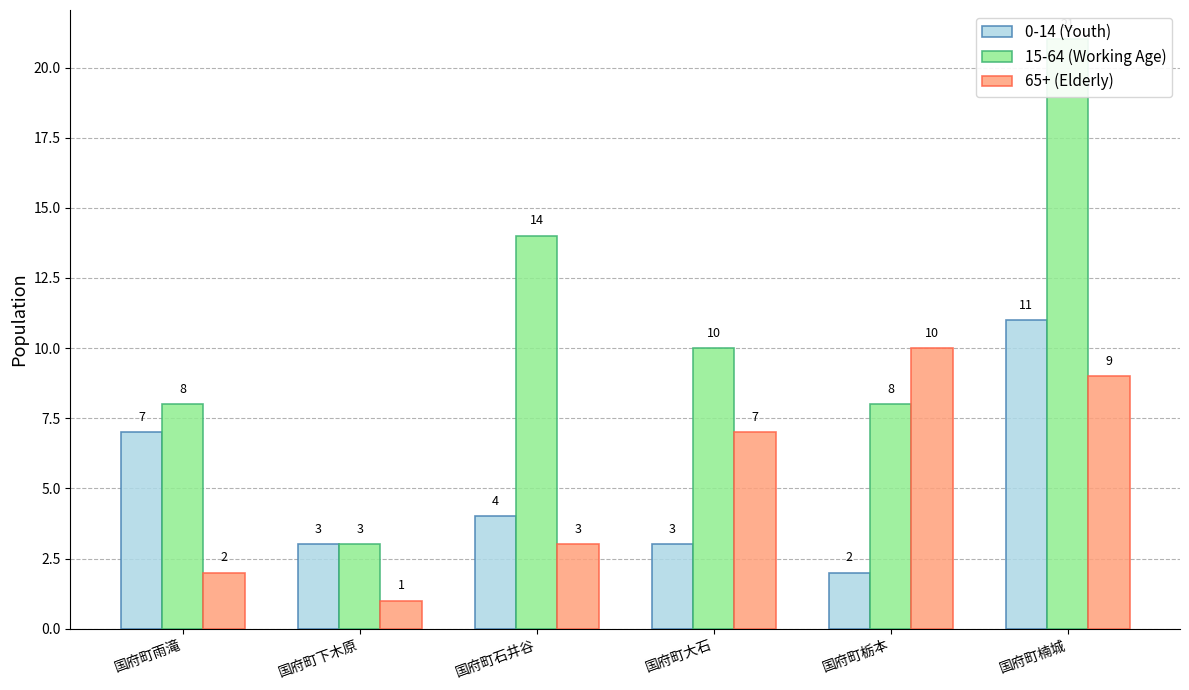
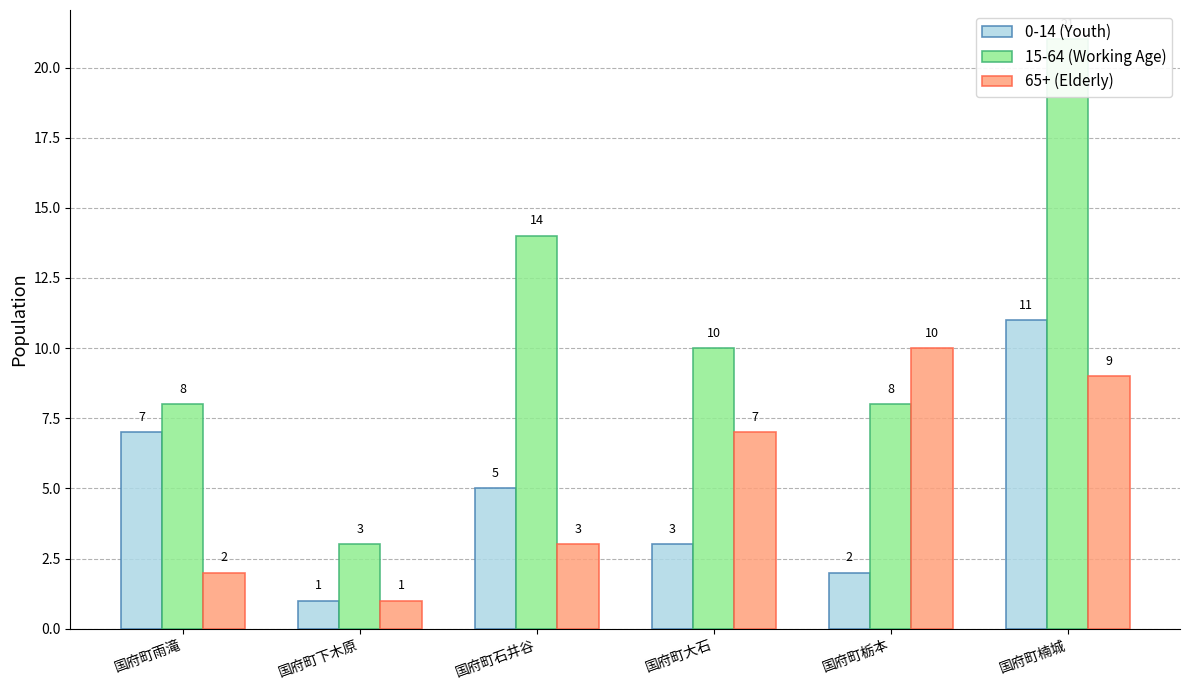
  {
    "0-14 (Youth)": {
      "国府町雨滝": 7,
-     "国府町下木原": 3,
-     "国府町石井谷": 4,
+     "国府町下木原": 1,
+     "国府町石井谷": 5,
      "国府町大石": 3,
      "国府町栃本": 2,
      "国府町楠城": 11
    },
    "15-64 (Working Age)": {
      "国府町雨滝": 8,
      "国府町下木原": 3,
      "国府町石井谷": 14,
      "国府町大石": 10,
      "国府町栃本": 8
    },
    "65+ (Elderly)": {
      "国府町雨滝": 2,
      "国府町下木原": 1,
      "国府町石井谷": 3,
      "国府町大石": 7,
      "国府町栃本": 10,
      "国府町楠城": 9
    }
  }
